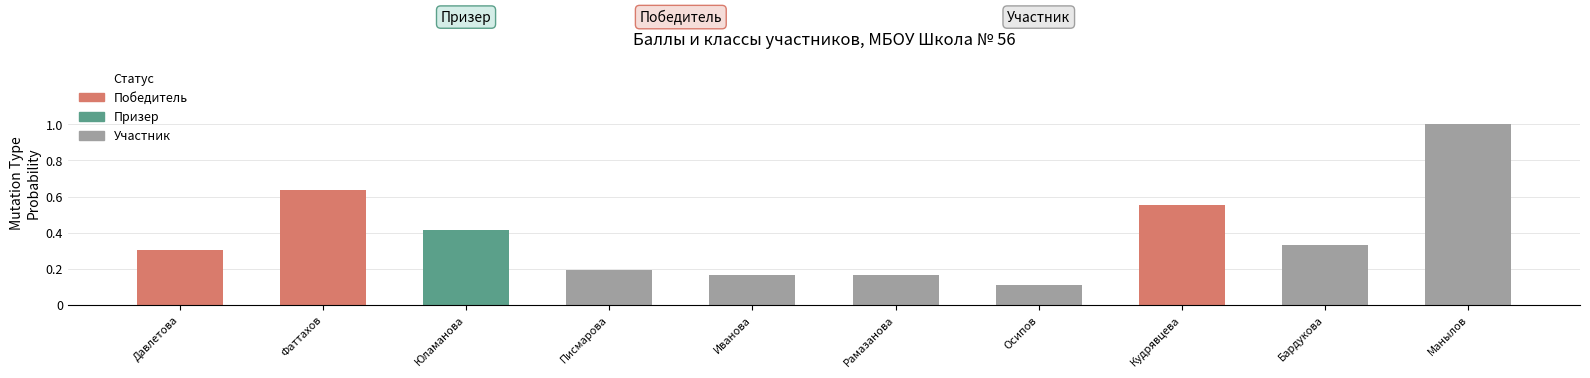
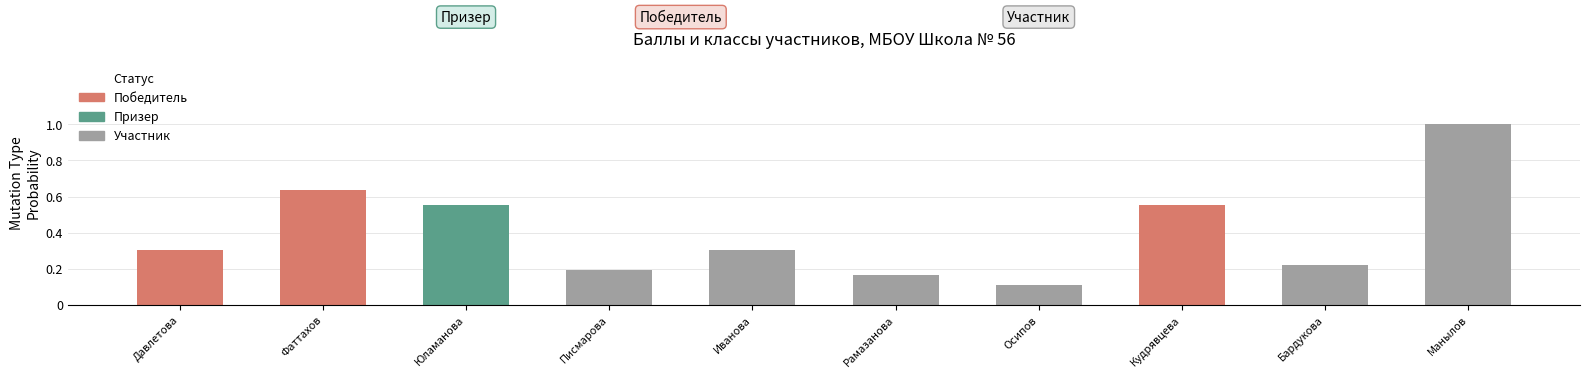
  {
    "Давлетова": 0.31,
    "Фаттахов": 0.64,
-   "Юламанова": 0.42,
+   "Юламанова": 0.56,
    "Писмарова": 0.19,
-   "Иванова": 0.17,
+   "Иванова": 0.31,
    "Рамазанова": 0.17,
    "Осипов": 0.11,
    "Кудрявцева": 0.56,
-   "Бардукова": 0.33,
+   "Бардукова": 0.22,
    "Манылов": 1.00
  }
